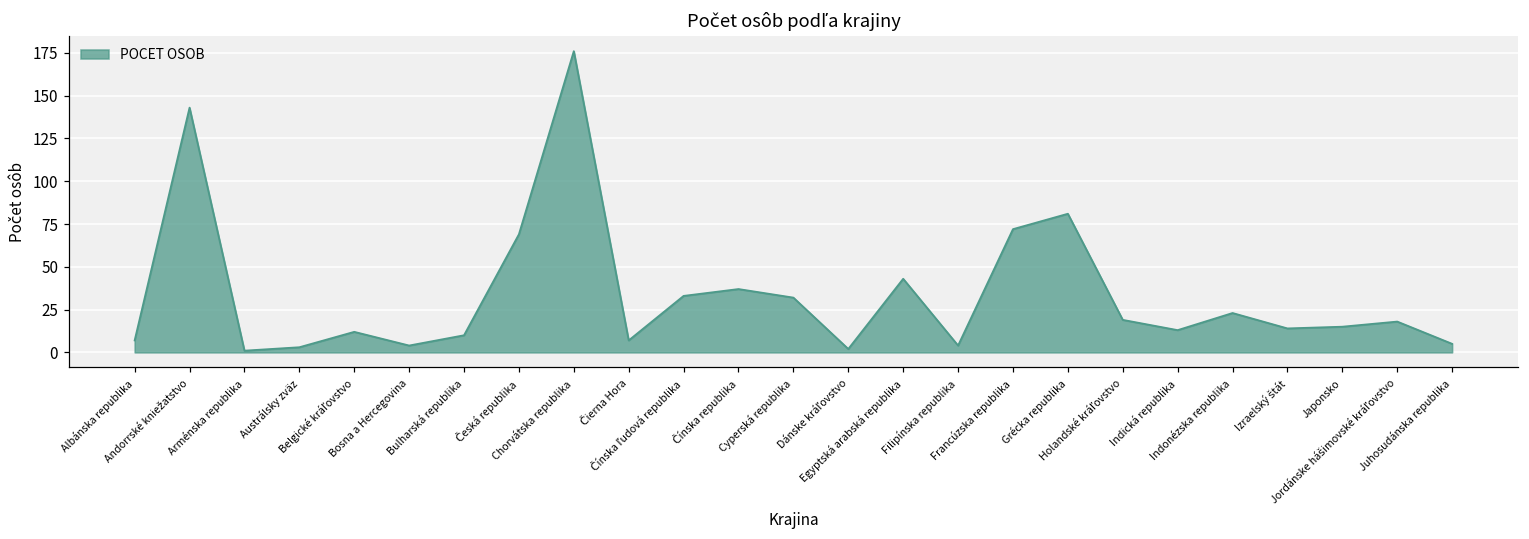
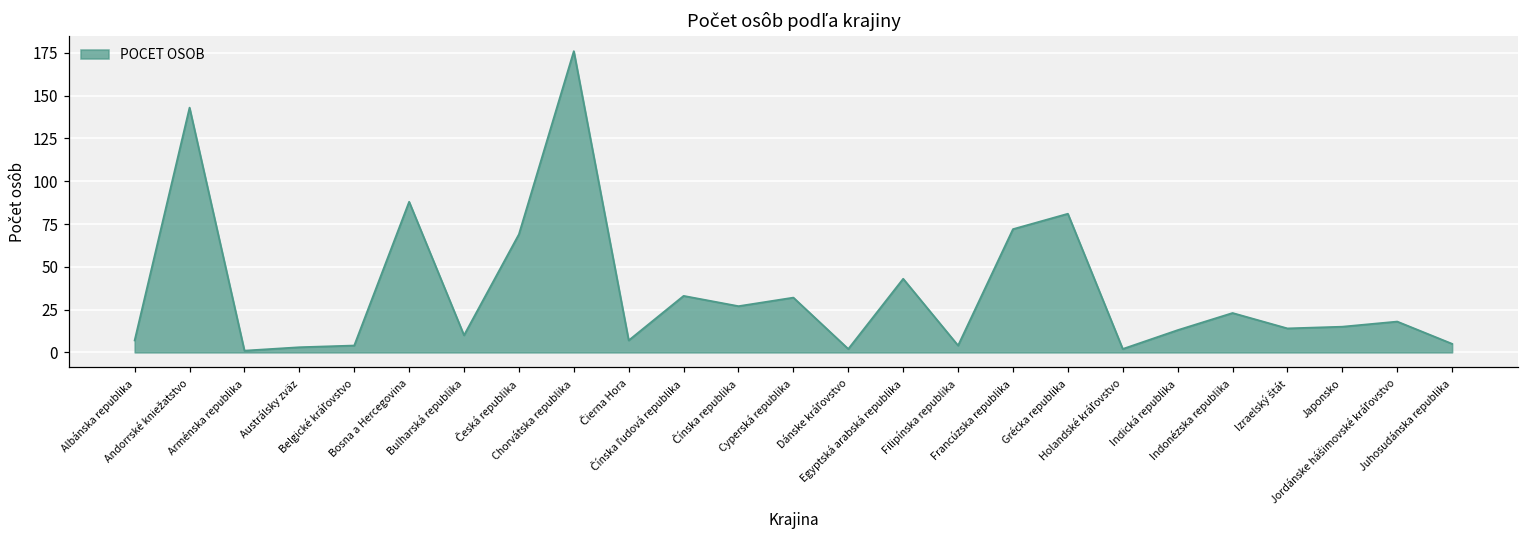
  {
    "Albánska republika": 7,
    "Andorrské kniežatstvo": 143,
    "Arménska republika": 1,
    "Austrálsky zväz": 3,
-   "Belgické kráľovstvo": 12,
-   "Bosna a Hercegovina": 4,
+   "Belgické kráľovstvo": 4,
+   "Bosna a Hercegovina": 88,
    "Bulharská republika": 10,
    "Česká republika": 69,
    "Chorvátska republika": 176,
    "Čierna Hora": 7,
    "Čínska ľudová republika": 33,
-   "Čínska republika": 37,
+   "Čínska republika": 27,
    "Cyperská republika": 32,
    "Dánske kráľovstvo": 2,
    "Egyptská arabská republika": 43,
    "Filipínska republika": 4,
    "Francúzska republika": 72,
    "Grécka republika": 81,
-   "Holandské kráľovstvo": 19,
+   "Holandské kráľovstvo": 2,
    "Indická republika": 13,
    "Indonézska republika": 23,
    "Izraelský štát": 14,
    "Japonsko": 15,
    "Jordánske hášimovské kráľovstvo": 18,
    "Juhosudánska republika": 5
  }
